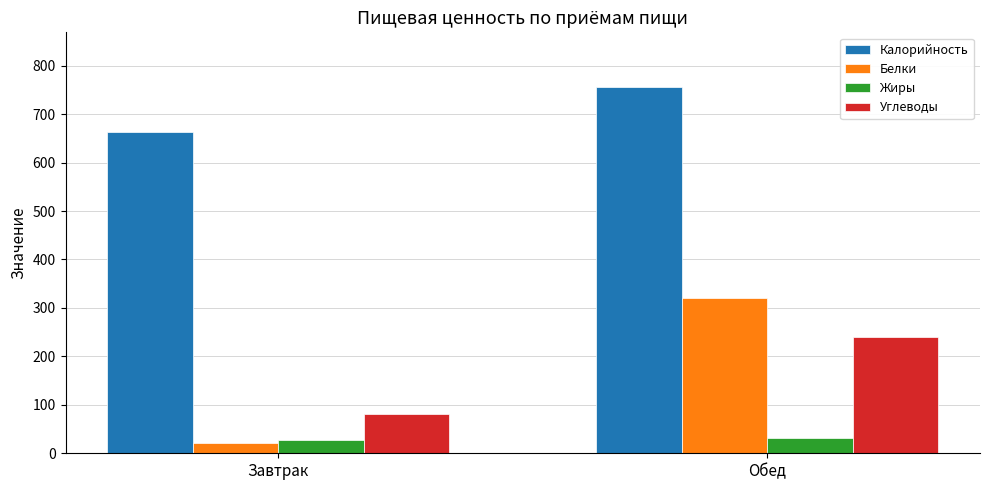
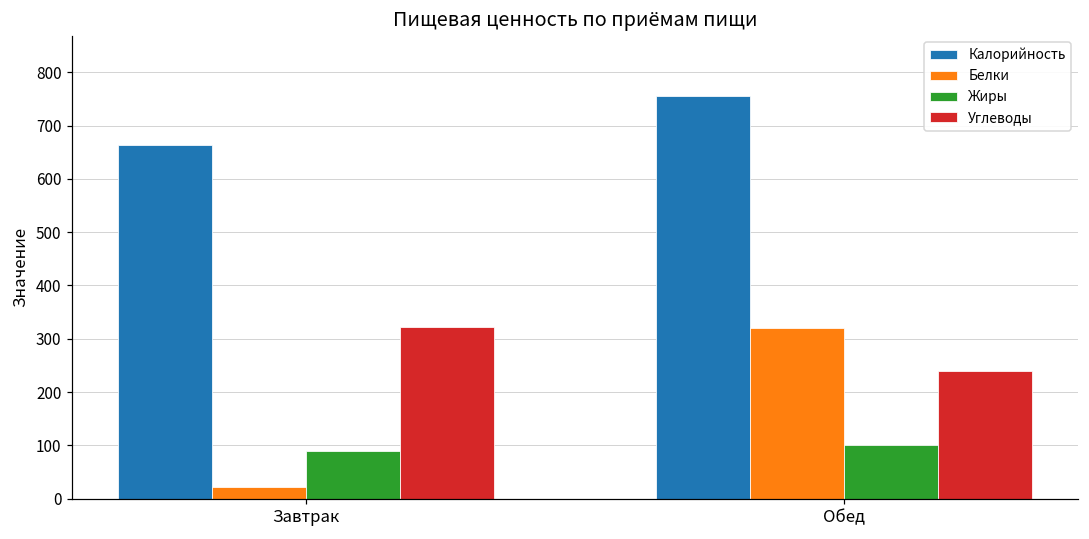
  {
    "Калорийность": {
      "Завтрак": 660,
      "Обед": 760
    },
    "Белки": {
      "Завтрак": 20,
      "Обед": 320
    },
    "Жиры": {
-     "Завтрак": 30,
-     "Обед": 30
+     "Завтрак": 90,
+     "Обед": 100
    },
    "Углеводы": {
-     "Завтрак": 80,
+     "Завтрак": 320,
      "Обед": 240
    }
  }
